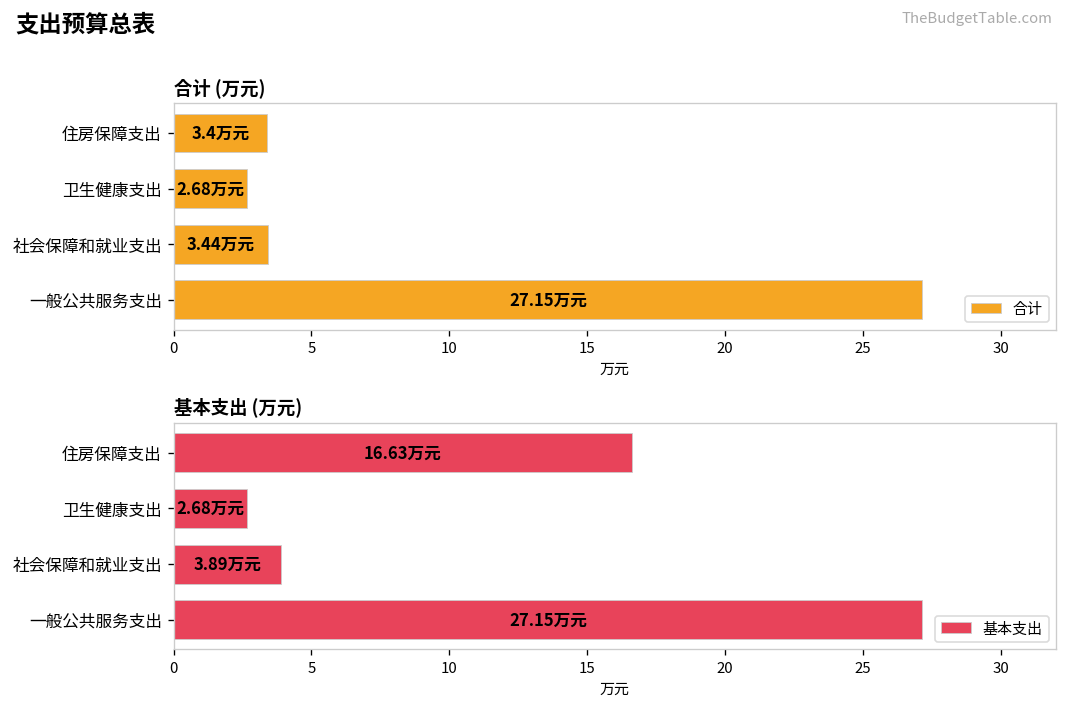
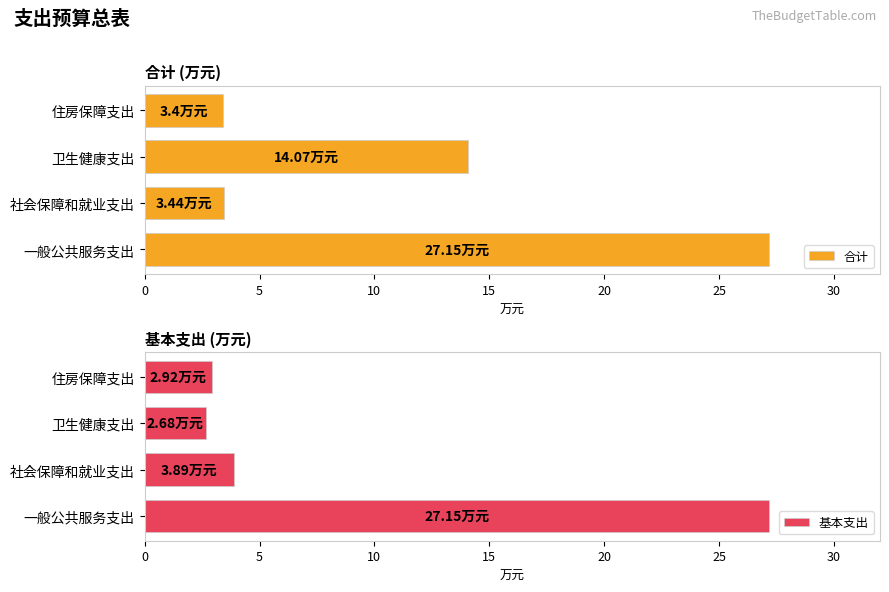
  {
    "合计 (万元)": {
      "住房保障支出": 3.4,
-     "卫生健康支出": 2.68,
+     "卫生健康支出": 14.07,
      "社会保障和就业支出": 3.44,
      "一般公共服务支出": 27.15
    },
    "基本支出 (万元)": {
-     "住房保障支出": 16.63,
+     "住房保障支出": 2.92,
      "卫生健康支出": 2.68,
      "社会保障和就业支出": 3.89,
      "一般公共服务支出": 27.15
    }
  }
